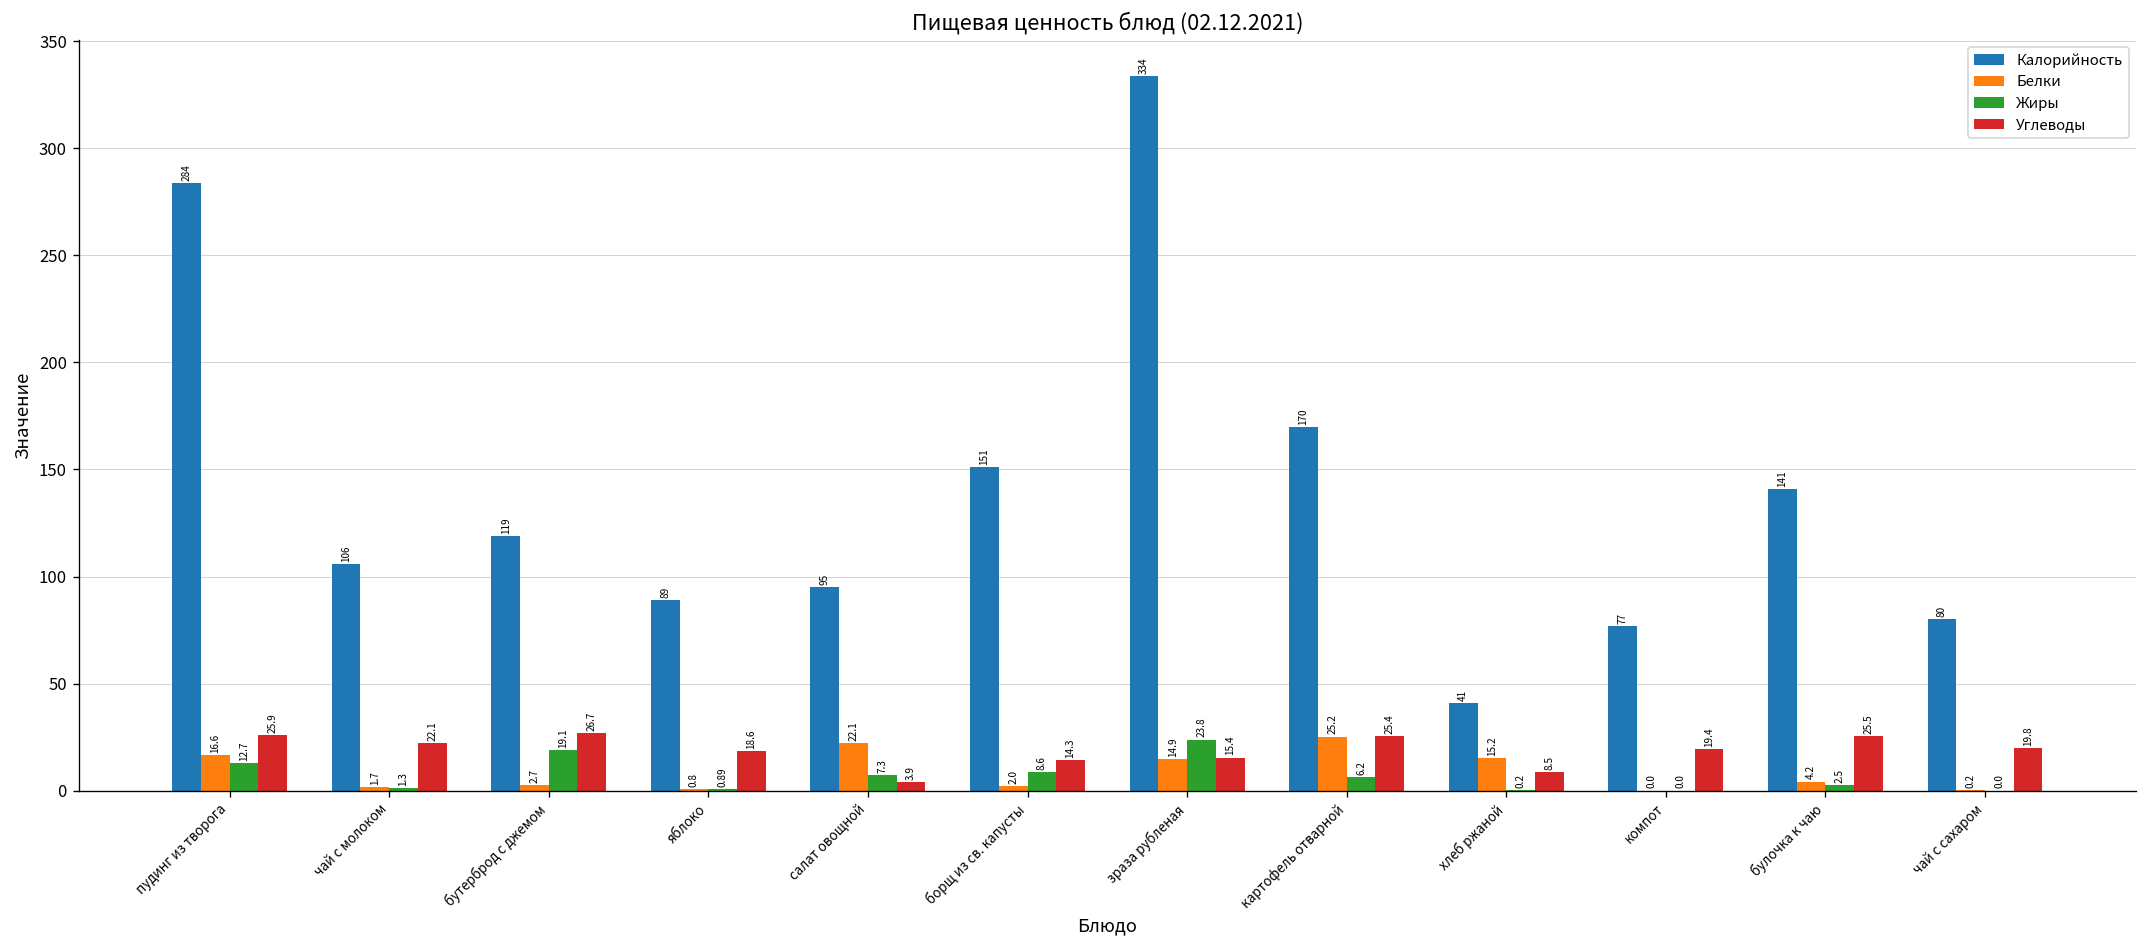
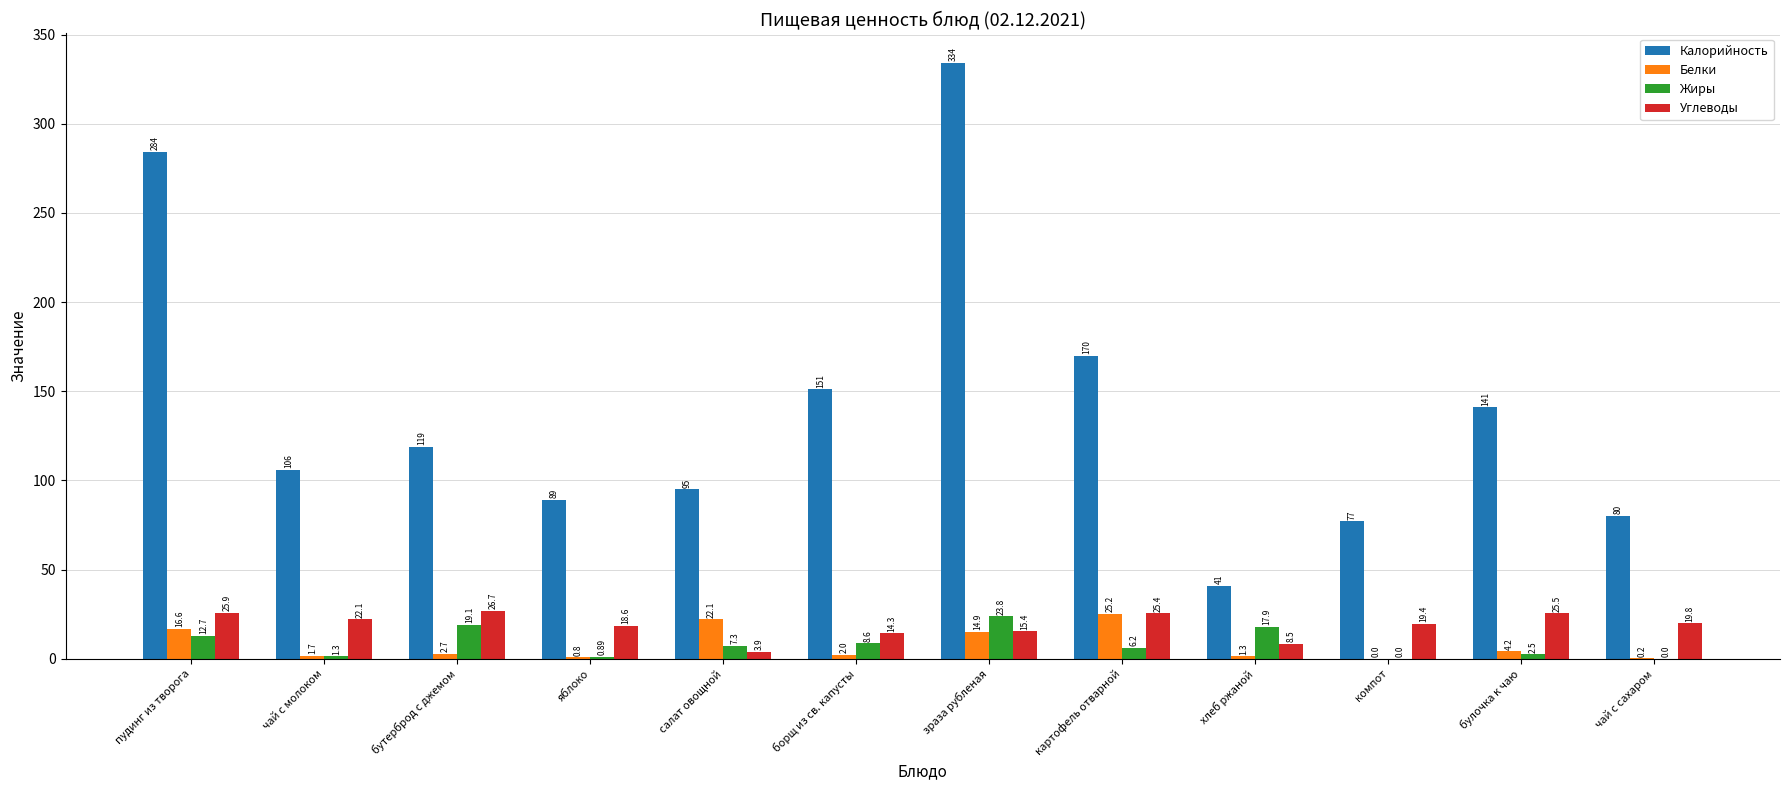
  {
    "Калорийность": {
      "пудинг из творога": 284,
      "чай с молоком": 106,
      "бутерброд с джемом": 119,
      "яблоко": 89,
      "салат овощной": 95,
      "борщ из св. капусты": 151,
      "зраза рубленая": 334,
      "картофель отварной": 170,
      "хлеб ржаной": 41,
      "компот": 77,
      "булочка к чаю": 141,
      "чай с сахаром": 80
    },
    "Белки": {
      "пудинг из творога": 16.6,
      "чай с молоком": 1.7,
      "бутерброд с джемом": 2.7,
      "яблоко": 0.8,
      "салат овощной": 22.1,
      "борщ из св. капусты": 2.0,
      "зраза рубленая": 14.9,
      "картофель отварной": 25.2,
-     "хлеб ржаной": 15.2,
+     "хлеб ржаной": 1.3,
      "компот": 0.0,
      "булочка к чаю": 4.2,
      "чай с сахаром": 0.2
    },
    "Жиры": {
      "пудинг из творога": 12.7,
      "чай с молоком": 1.3,
      "бутерброд с джемом": 19.1,
      "яблоко": 0.89,
      "салат овощной": 7.3,
      "борщ из св. капусты": 8.6,
      "зраза рубленая": 23.8,
      "картофель отварной": 6.2,
-     "хлеб ржаной": 0.2,
+     "хлеб ржаной": 17.9,
      "компот": 0.0,
      "булочка к чаю": 2.5,
      "чай с сахаром": 0.0
    },
    "Углеводы": {
      "пудинг из творога": 25.9,
      "чай с молоком": 22.1,
      "бутерброд с джемом": 26.7,
      "яблоко": 18.6,
      "салат овощной": 3.9,
      "борщ из св. капусты": 14.3,
      "зраза рубленая": 15.4,
      "картофель отварной": 25.4,
      "хлеб ржаной": 8.5,
      "компот": 19.4,
      "булочка к чаю": 25.5,
      "чай с сахаром": 19.8
    }
  }
